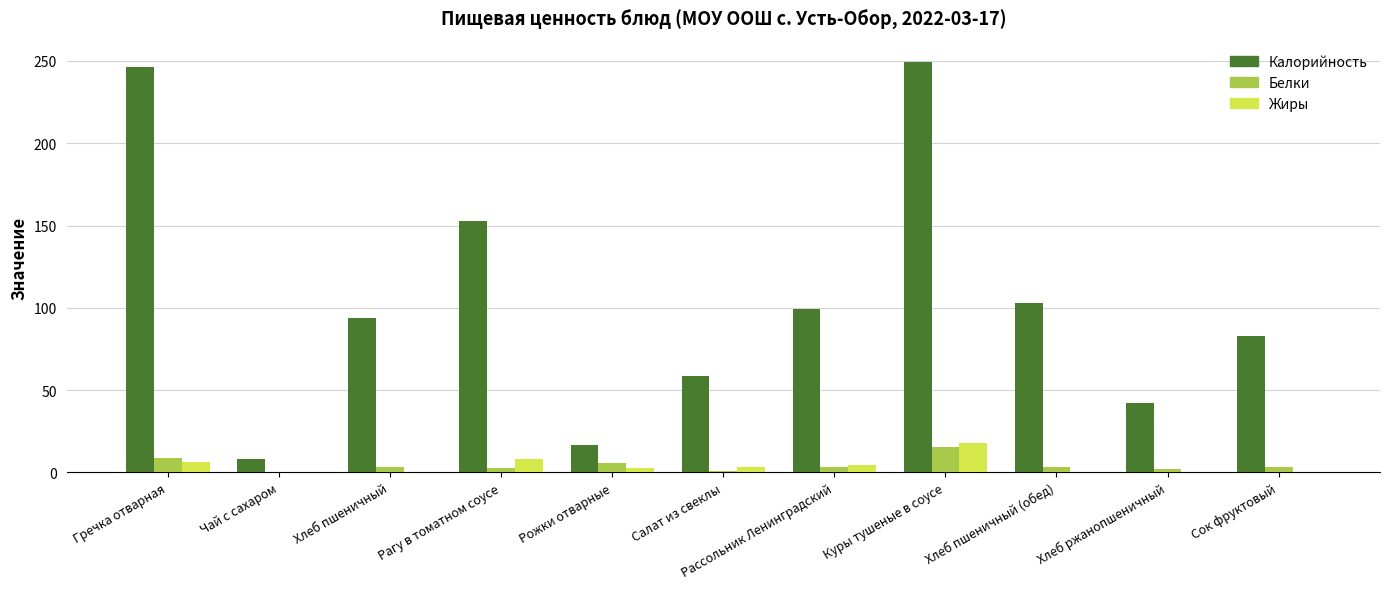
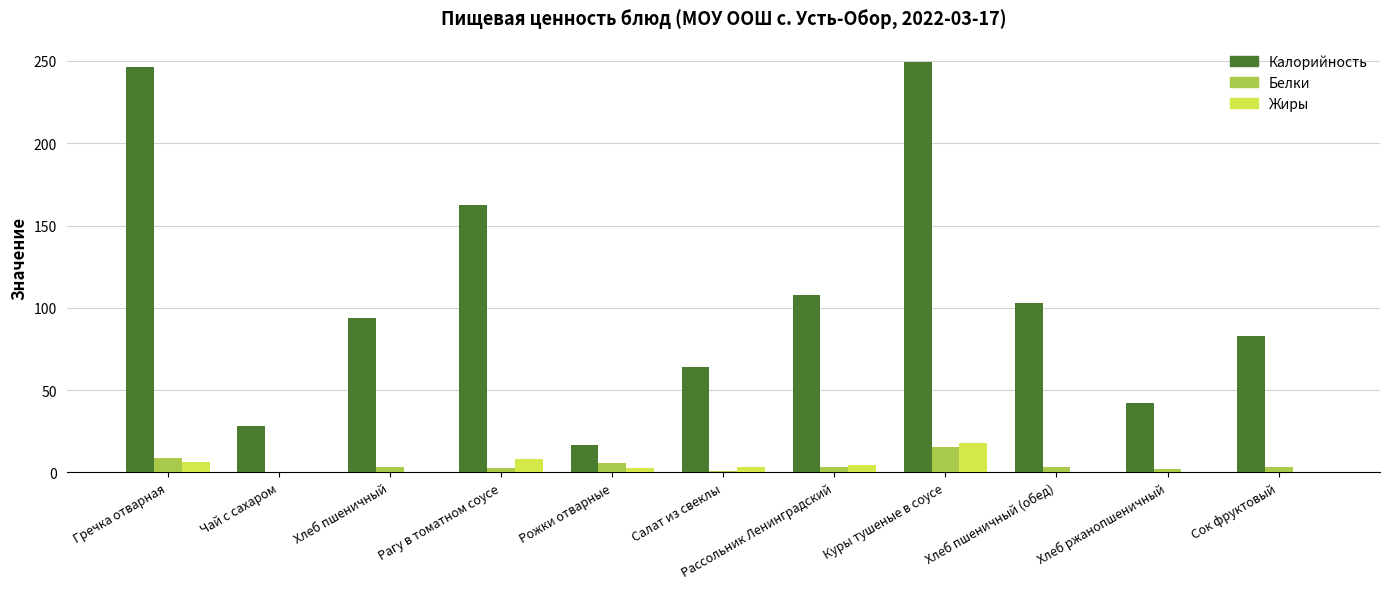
  {
    "Калорийность": {
      "Гречка отварная": 246,
-     "Чай с сахаром": 8,
+     "Чай с сахаром": 28,
      "Хлеб пшеничный": 94,
-     "Рагу в томатном соусе": 153,
+     "Рагу в томатном соусе": 163,
      "Рожки отварные": 17,
-     "Салат из свеклы": 59,
-     "Рассольник Ленинградский": 99,
+     "Салат из свеклы": 64,
+     "Рассольник Ленинградский": 108,
      "Куры тушеные в соусе": 249,
      "Хлеб пшеничный (обед)": 103,
      "Хлеб ржанопшеничный": 42,
      "Сок фруктовый": 83
    }
  }
